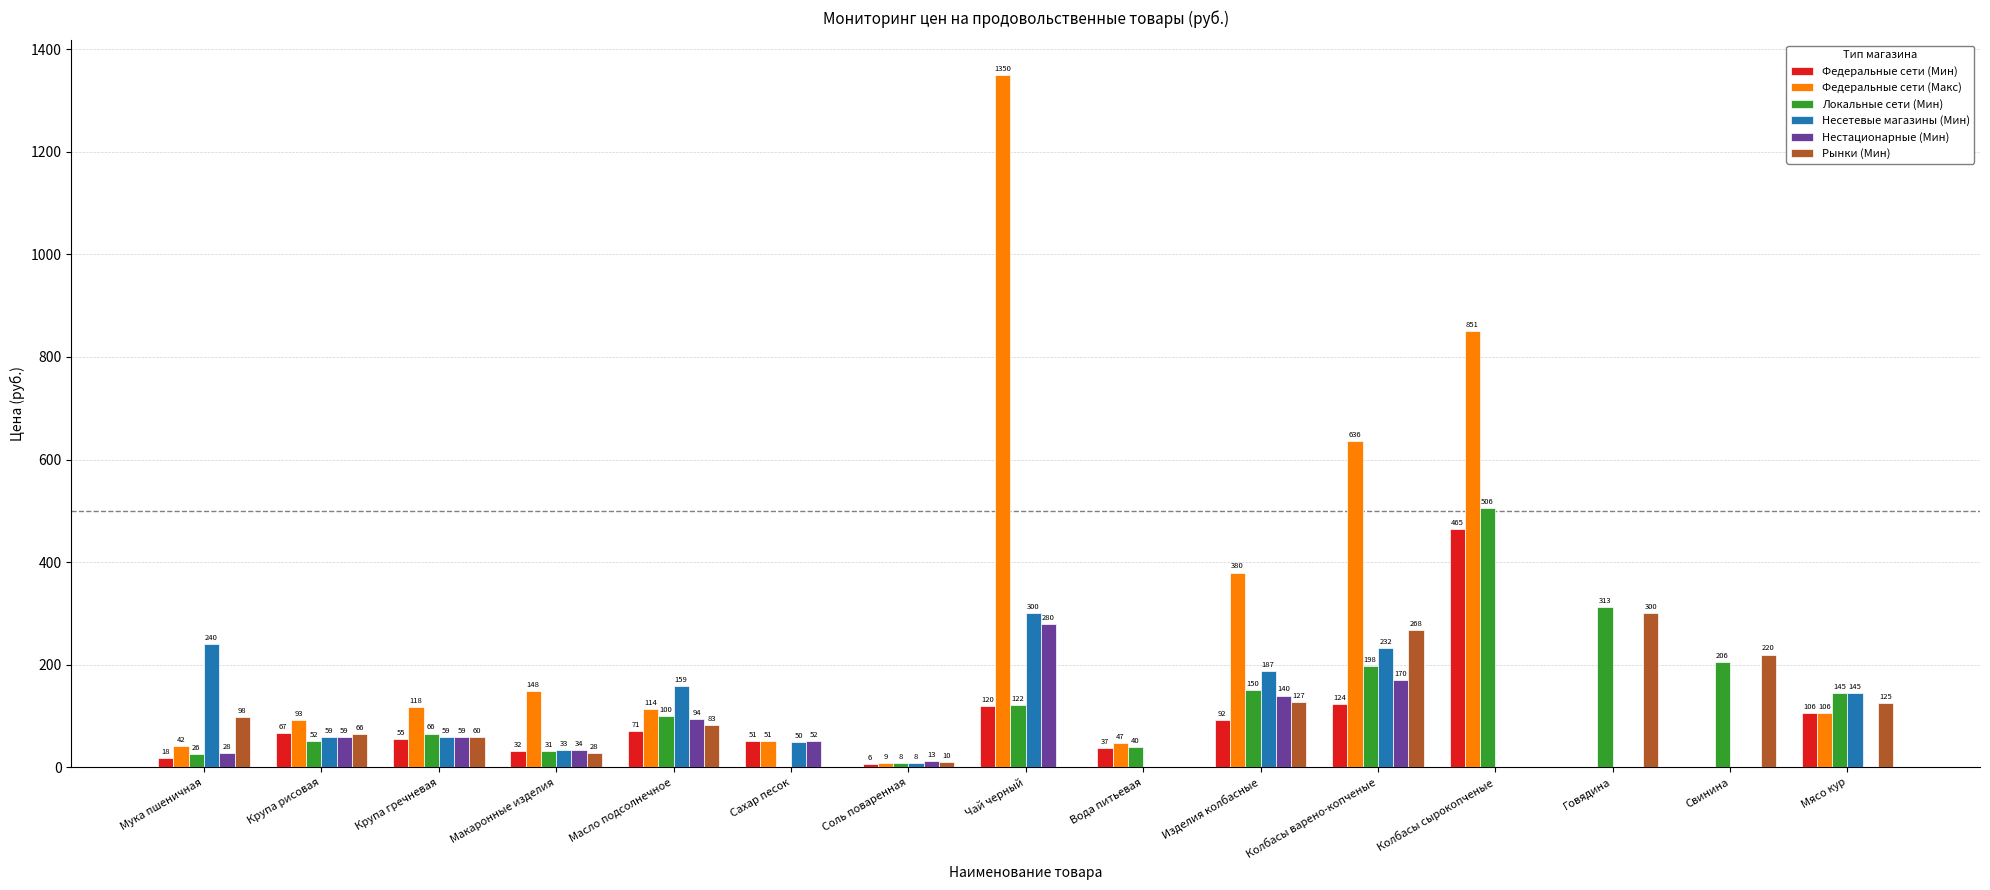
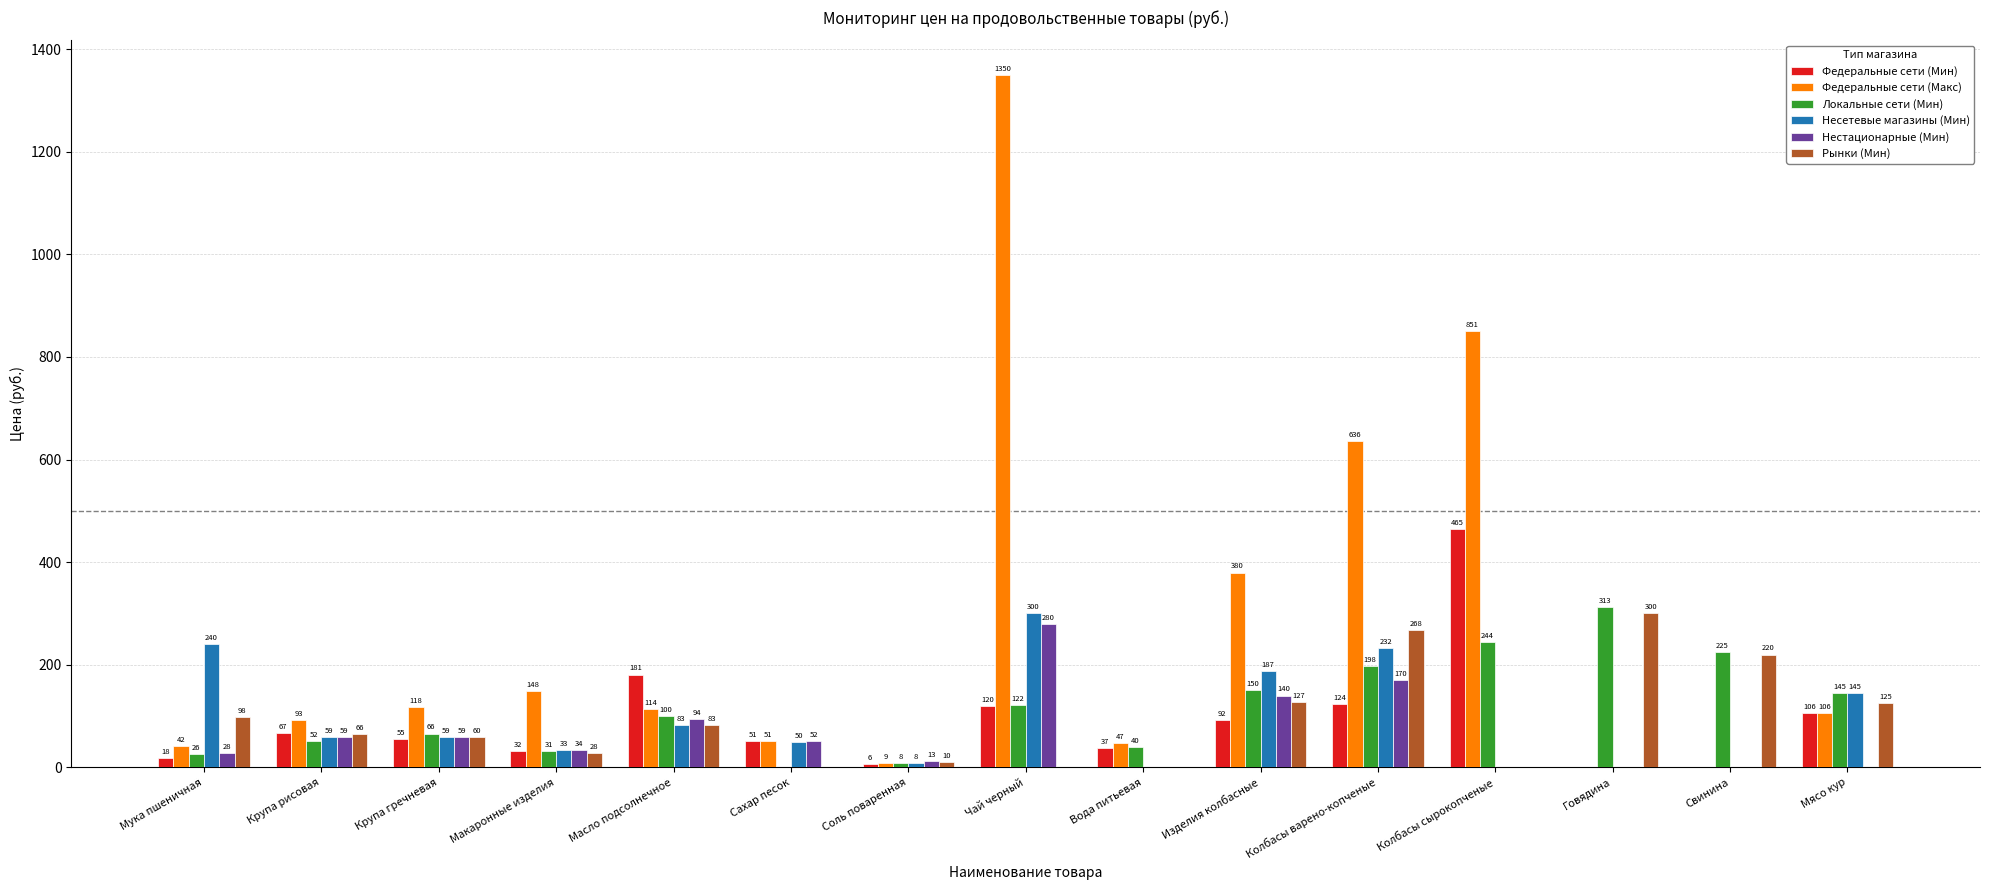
  {
    "Федеральные сети (Мин)": {
      "Мука пшеничная": 18,
      "Крупа рисовая": 67,
      "Крупа гречневая": 55,
      "Макаронные изделия": 32,
-     "Масло подсолнечное": 71,
+     "Масло подсолнечное": 181,
      "Сахар песок": 51,
      "Соль поваренная": 6,
      "Чай черный": 120,
      "Вода питьевая": 37,
      "Изделия колбасные": 92,
      "Колбасы варено-копченые": 124,
      "Колбасы сырокопченые": 465,
      "Мясо кур": 106
    },
    "Федеральные сети (Макс)": {
      "Мука пшеничная": 42,
      "Крупа рисовая": 93,
      "Крупа гречневая": 118,
      "Макаронные изделия": 148,
      "Масло подсолнечное": 114,
      "Сахар песок": 51,
      "Соль поваренная": 9,
      "Чай черный": 1350,
      "Вода питьевая": 47,
      "Изделия колбасные": 380,
      "Колбасы варено-копченые": 636,
      "Колбасы сырокопченые": 851,
      "Мясо кур": 106
    },
    "Локальные сети (Мин)": {
      "Мука пшеничная": 26,
      "Крупа рисовая": 52,
      "Крупа гречневая": 66,
      "Макаронные изделия": 31,
      "Масло подсолнечное": 100,
      "Соль поваренная": 8,
      "Чай черный": 122,
      "Вода питьевая": 40,
      "Изделия колбасные": 150,
      "Колбасы варено-копченые": 198,
-     "Колбасы сырокопченые": 506,
+     "Колбасы сырокопченые": 244,
      "Говядина": 313,
-     "Свинина": 206,
+     "Свинина": 225,
      "Мясо кур": 145
    },
    "Несетевые магазины (Мин)": {
      "Мука пшеничная": 240,
      "Крупа рисовая": 59,
      "Крупа гречневая": 59,
      "Макаронные изделия": 33,
-     "Масло подсолнечное": 159,
+     "Масло подсолнечное": 83,
      "Сахар песок": 50,
      "Соль поваренная": 8,
      "Чай черный": 300,
      "Изделия колбасные": 187,
      "Колбасы варено-копченые": 232,
      "Мясо кур": 145
    },
    "Нестационарные (Мин)": {
      "Мука пшеничная": 28,
      "Крупа рисовая": 59,
      "Крупа гречневая": 59,
      "Макаронные изделия": 34,
      "Масло подсолнечное": 94,
      "Сахар песок": 52,
      "Соль поваренная": 13,
      "Чай черный": 280,
      "Изделия колбасные": 140,
      "Колбасы варено-копченые": 170
    },
    "Рынки (Мин)": {
      "Мука пшеничная": 98,
      "Крупа рисовая": 66,
      "Крупа гречневая": 60,
      "Макаронные изделия": 28,
      "Масло подсолнечное": 83,
      "Соль поваренная": 10,
      "Изделия колбасные": 127,
      "Колбасы варено-копченые": 268,
      "Говядина": 300,
      "Свинина": 220,
      "Мясо кур": 125
    }
  }
